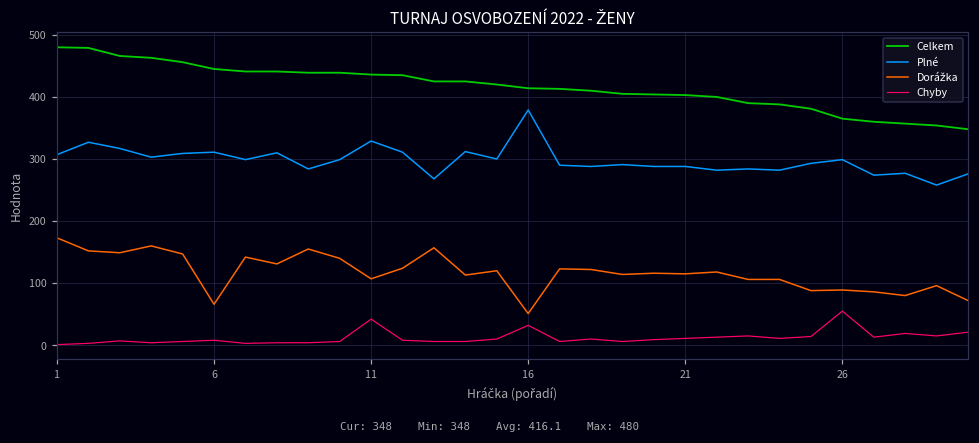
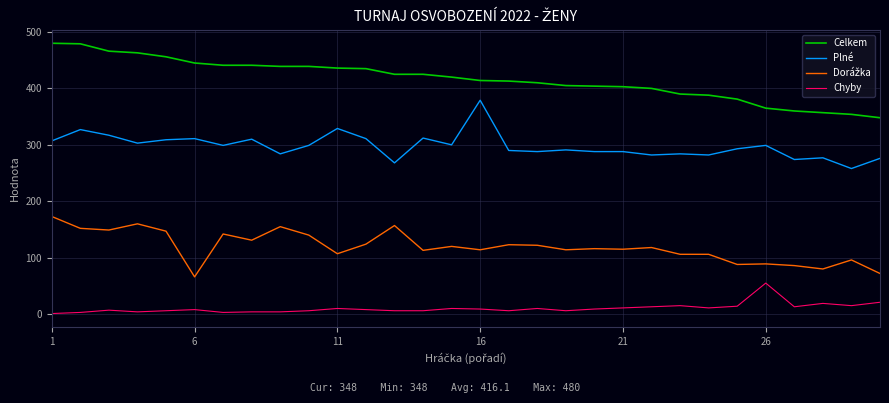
  {
    "Celkem": {
      "1": 480,
      "6": 450,
      "11": 440,
      "16": 410,
      "21": 400,
      "26": 370
    },
    "Plné": {
      "1": 310,
      "6": 310,
      "11": 330,
      "16": 380,
      "21": 290,
      "26": 300
    },
    "Dorážka": {
      "1": 170,
      "6": 70,
      "11": 110,
-     "16": 50,
+     "16": 110,
      "21": 120,
      "26": 90
    },
    "Chyby": {
      "1": 0,
      "6": 10,
-     "11": 40,
-     "16": 30,
+     "11": 10,
+     "16": 10,
      "21": 10,
      "26": 60
    }
  }
